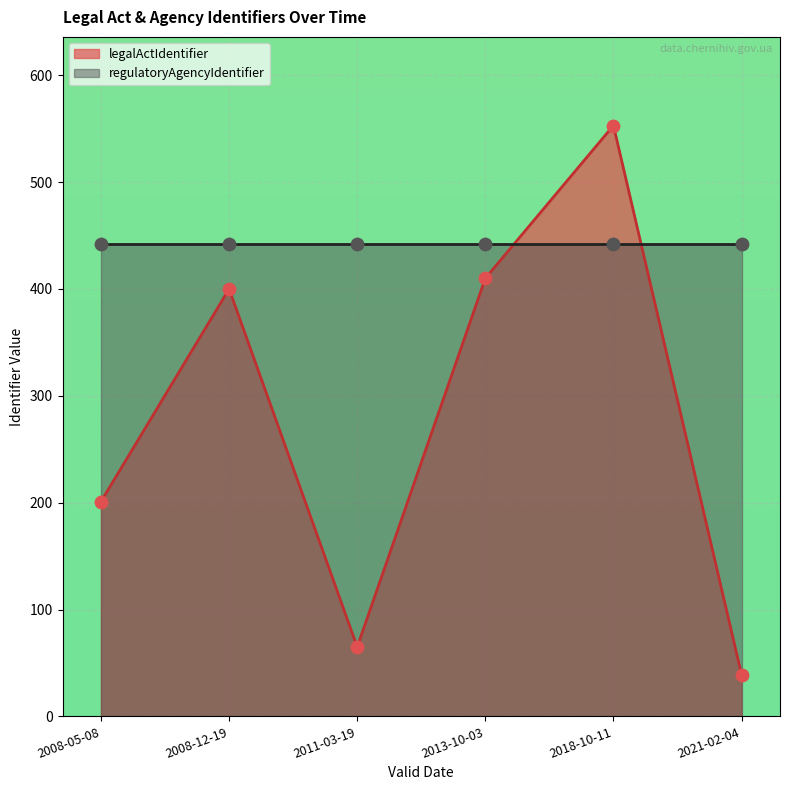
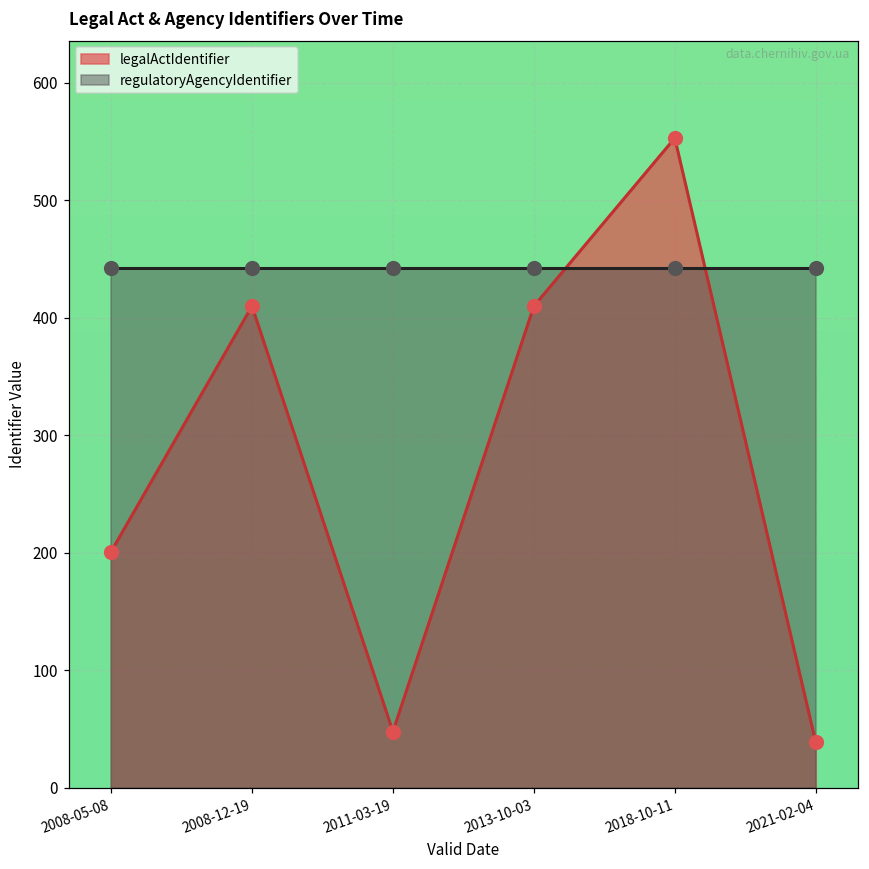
  {
    "legalActIdentifier": {
      "2008-05-08": 201,
-     "2008-12-19": 400,
-     "2011-03-19": 65,
+     "2008-12-19": 410,
+     "2011-03-19": 48,
      "2013-10-03": 410,
      "2018-10-11": 553,
      "2021-02-04": 39
    },
    "regulatoryAgencyIdentifier": {
      "2008-05-08": 442,
      "2008-12-19": 442,
      "2011-03-19": 442,
      "2013-10-03": 442,
      "2018-10-11": 442,
      "2021-02-04": 442
    }
  }
